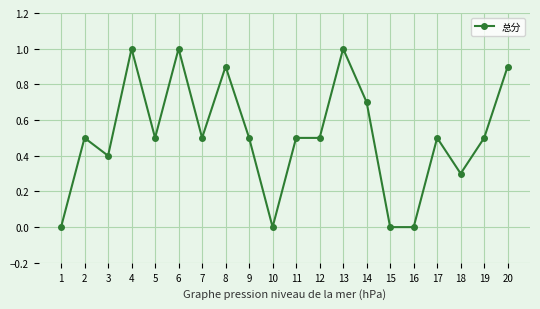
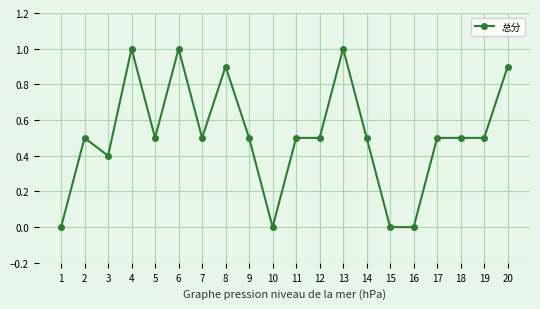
  {
    "1": 0.0,
    "2": 0.5,
    "3": 0.4,
    "4": 1.0,
    "5": 0.5,
    "6": 1.0,
    "7": 0.5,
    "8": 0.9,
    "9": 0.5,
    "10": 0.0,
    "11": 0.5,
    "12": 0.5,
    "13": 1.0,
-   "14": 0.7,
+   "14": 0.5,
    "15": 0.0,
    "16": 0.0,
    "17": 0.5,
-   "18": 0.3,
+   "18": 0.5,
    "19": 0.5,
    "20": 0.9
  }
